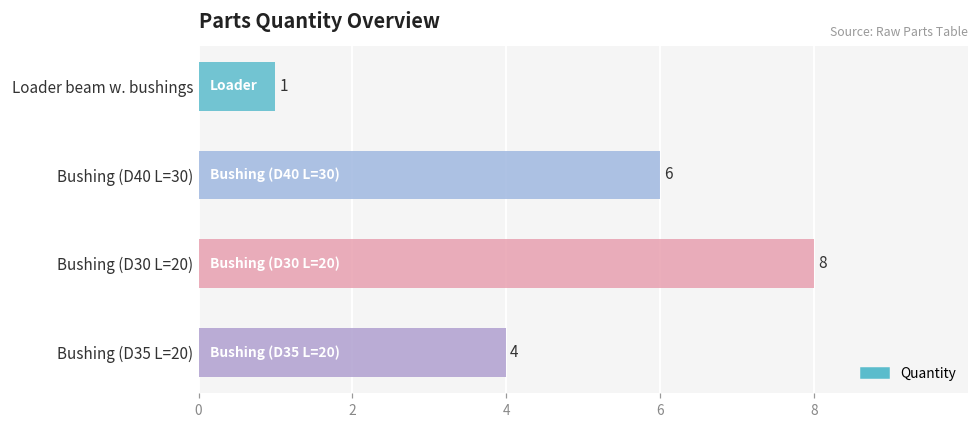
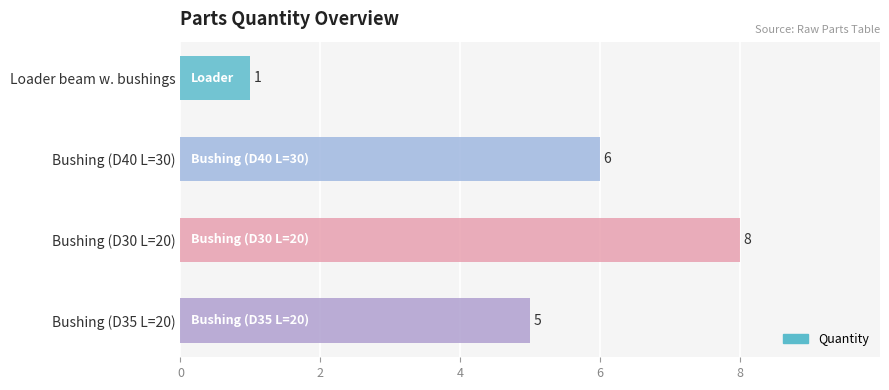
  {
    "Loader beam w. bushings": 1,
    "Bushing (D40 L=30)": 6,
    "Bushing (D30 L=20)": 8,
-   "Bushing (D35 L=20)": 4
+   "Bushing (D35 L=20)": 5
  }
